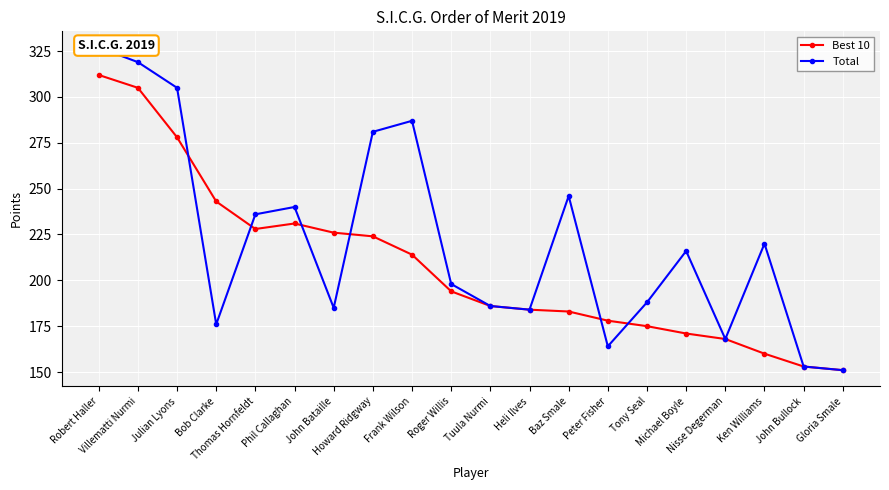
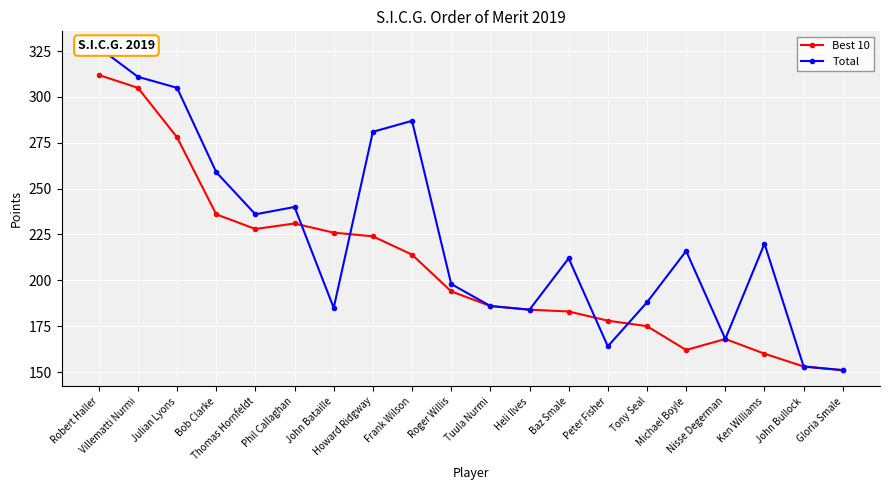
  {
    "Best 10": {
      "Robert Haller": 312,
      "Villematti Nurmi": 305,
      "Julian Lyons": 278,
-     "Bob Clarke": 243,
+     "Bob Clarke": 236,
      "Thomas Hornfeldt": 228,
      "Phil Callaghan": 231,
      "John Bataille": 226,
      "Howard Ridgway": 224,
      "Frank Wilson": 214,
      "Roger Willis": 194,
      "Baz Smale": 183,
      "Peter Fisher": 178,
      "Tony Seal": 175,
-     "Michael Boyle": 171,
+     "Michael Boyle": 162,
      "Ken Williams": 160
    },
    "Total": {
-     "Villematti Nurmi": 319,
+     "Villematti Nurmi": 311,
      "Julian Lyons": 305,
-     "Bob Clarke": 176,
+     "Bob Clarke": 259,
      "Thomas Hornfeldt": 236,
      "Phil Callaghan": 240,
      "John Bataille": 185,
      "Howard Ridgway": 281,
      "Frank Wilson": 287,
      "Roger Willis": 198,
-     "Baz Smale": 246,
+     "Baz Smale": 212,
      "Peter Fisher": 164,
      "Tony Seal": 188,
      "Michael Boyle": 216,
      "Ken Williams": 220
    }
  }
